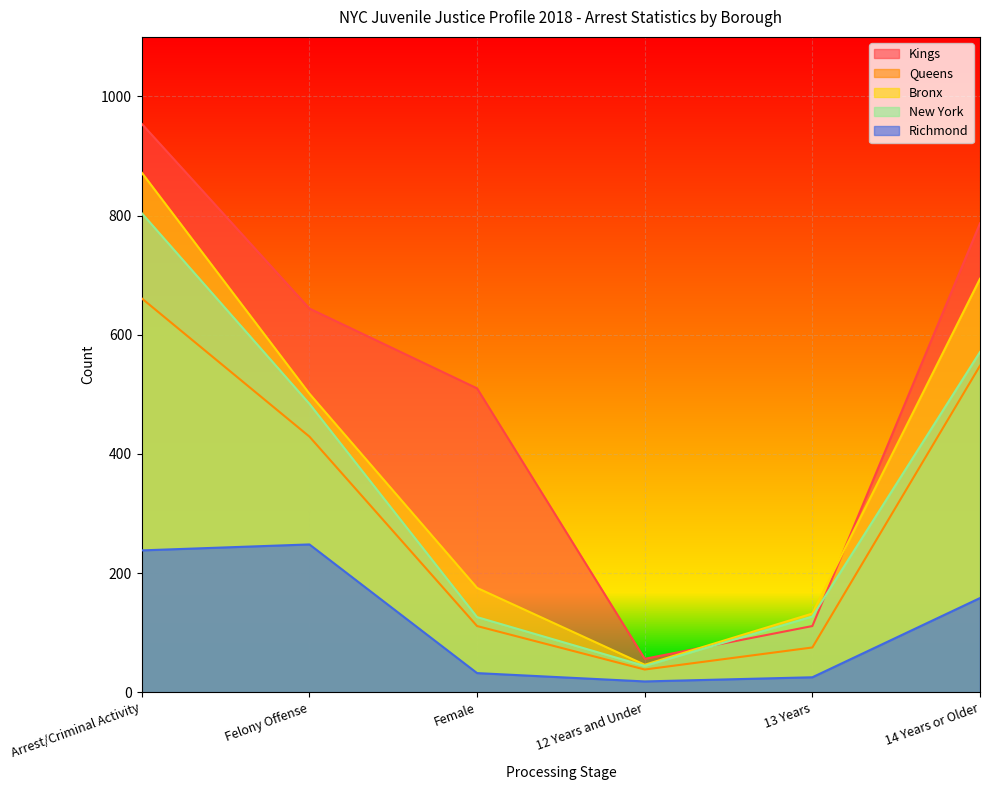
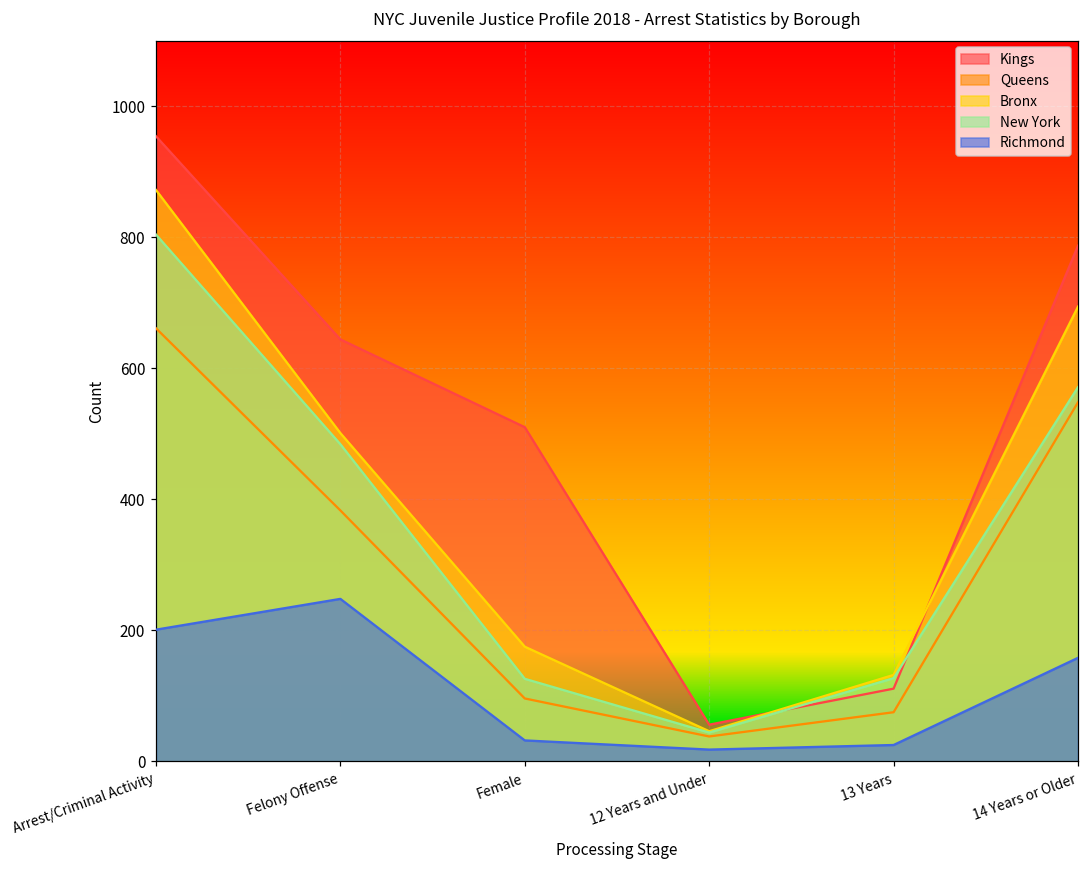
  {
    "Kings": {
      "Arrest/Criminal Activity": 950,
      "Felony Offense": 640,
      "Female": 510,
      "12 Years and Under": 60,
      "13 Years": 110,
      "14 Years or Older": 790
    },
    "Queens": {
      "Arrest/Criminal Activity": 660,
-     "Felony Offense": 430,
-     "Female": 110,
+     "Felony Offense": 380,
+     "Female": 100,
      "12 Years and Under": 40,
      "13 Years": 80,
      "14 Years or Older": 550
    },
    "Bronx": {
      "Arrest/Criminal Activity": 870,
      "Felony Offense": 500,
      "Female": 180,
      "13 Years": 130,
      "14 Years or Older": 690
    },
    "New York": {
      "Arrest/Criminal Activity": 800,
      "Felony Offense": 480,
      "Female": 130,
      "13 Years": 130,
      "14 Years or Older": 570
    },
    "Richmond": {
-     "Arrest/Criminal Activity": 240,
+     "Arrest/Criminal Activity": 200,
      "Felony Offense": 250,
      "Female": 30,
      "12 Years and Under": 20,
      "13 Years": 30,
      "14 Years or Older": 160
    }
  }
